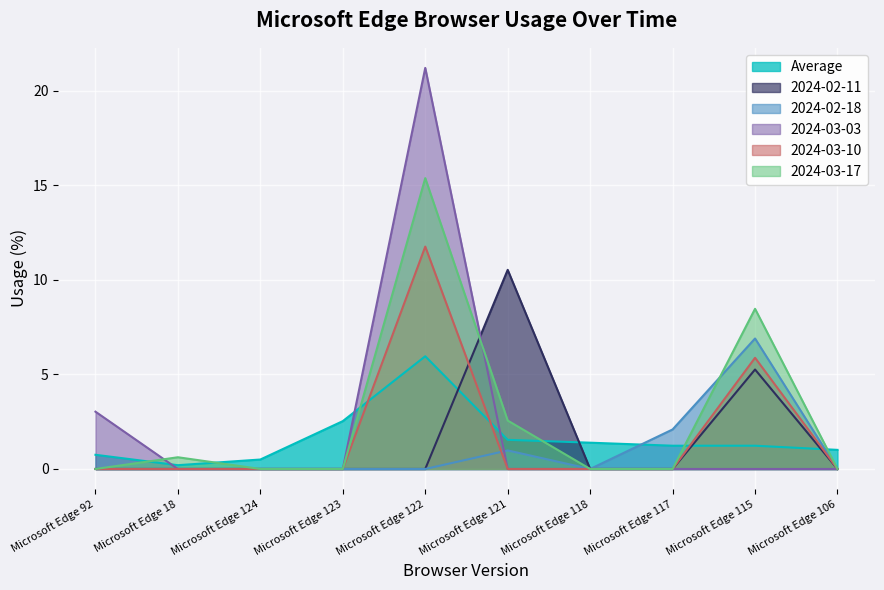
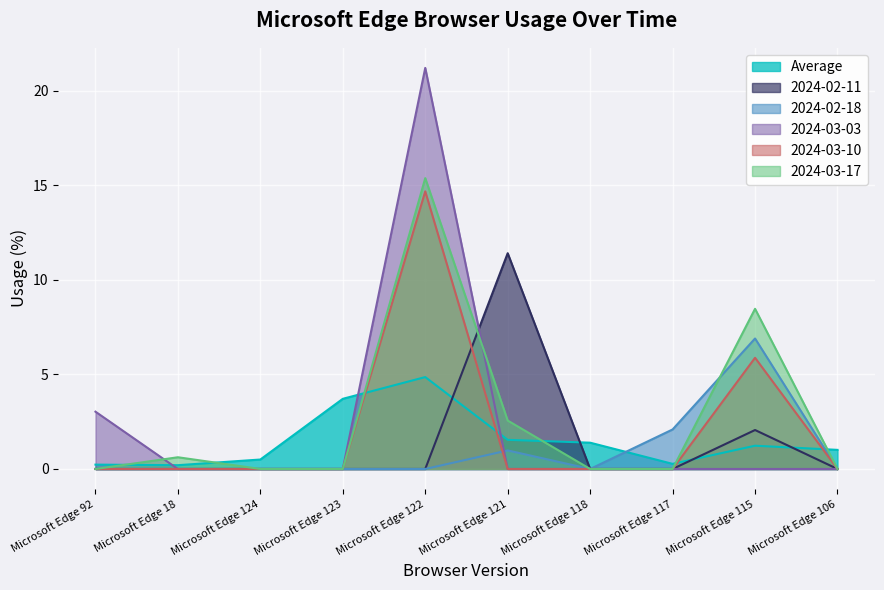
  {
    "Average": {
-     "Microsoft Edge 92": 0.8,
+     "Microsoft Edge 92": 0.2,
      "Microsoft Edge 18": 0.2,
      "Microsoft Edge 124": 0.5,
-     "Microsoft Edge 123": 2.5,
-     "Microsoft Edge 122": 6.0,
+     "Microsoft Edge 123": 3.7,
+     "Microsoft Edge 122": 4.9,
      "Microsoft Edge 121": 1.5,
      "Microsoft Edge 118": 1.4,
-     "Microsoft Edge 117": 1.2,
+     "Microsoft Edge 117": 0.3,
      "Microsoft Edge 115": 1.2,
      "Microsoft Edge 106": 1.0
    },
    "2024-02-11": {
-     "Microsoft Edge 121": 10.5,
-     "Microsoft Edge 115": 5.3
+     "Microsoft Edge 121": 11.4,
+     "Microsoft Edge 115": 2.1
    },
    "2024-02-18": {
      "Microsoft Edge 121": 1.0,
      "Microsoft Edge 117": 2.1,
      "Microsoft Edge 115": 6.9
    },
    "2024-03-03": {
      "Microsoft Edge 92": 3.0,
      "Microsoft Edge 122": 21.2,
      "Microsoft Edge 115": 0.0
    },
    "2024-03-10": {
-     "Microsoft Edge 122": 11.8,
+     "Microsoft Edge 122": 14.7,
      "Microsoft Edge 115": 5.9
    },
    "2024-03-17": {
      "Microsoft Edge 18": 0.6,
      "Microsoft Edge 122": 15.4,
      "Microsoft Edge 121": 2.6,
      "Microsoft Edge 115": 8.5
    }
  }
